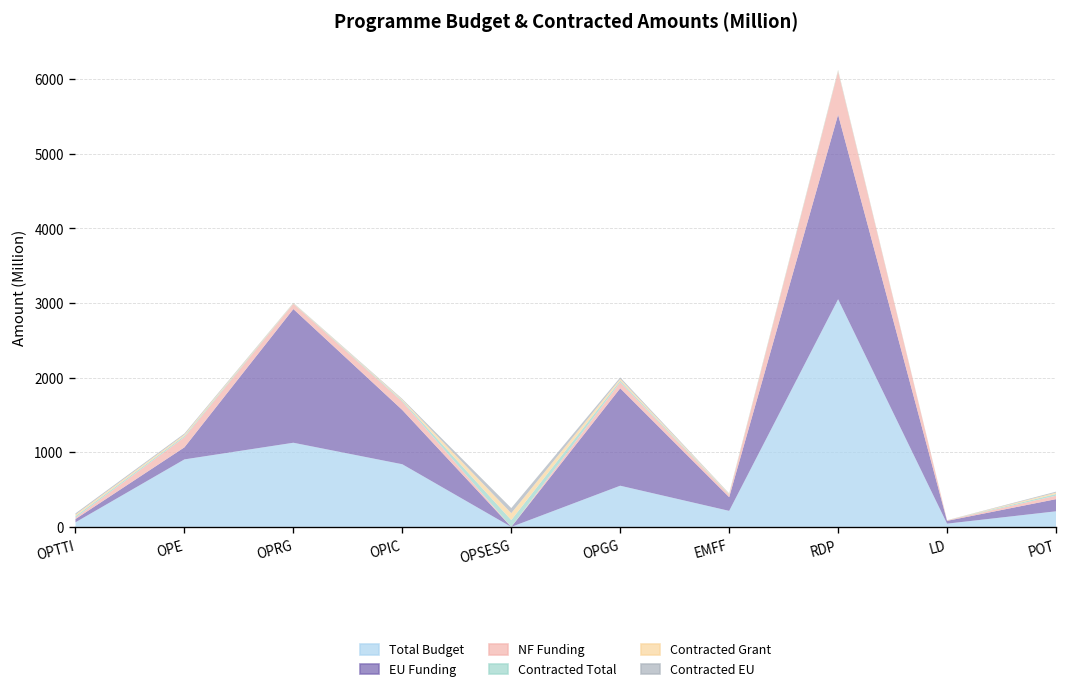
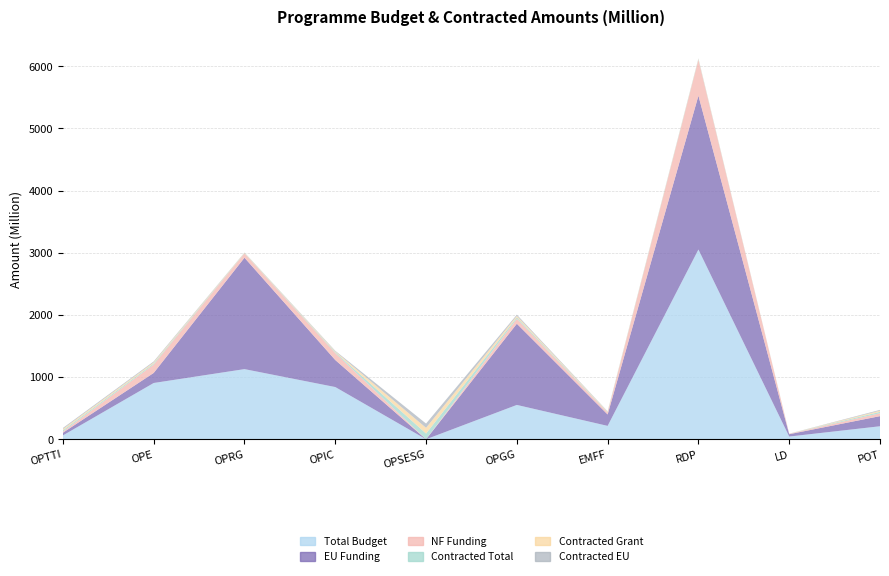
  {
    "EU Funding": {
      "OPE": 200,
      "OPRG": 1800,
-     "OPIC": 700,
+     "OPIC": 400,
      "OPGG": 1300,
      "RDP": 2500,
      "POT": 200
    }
  }
